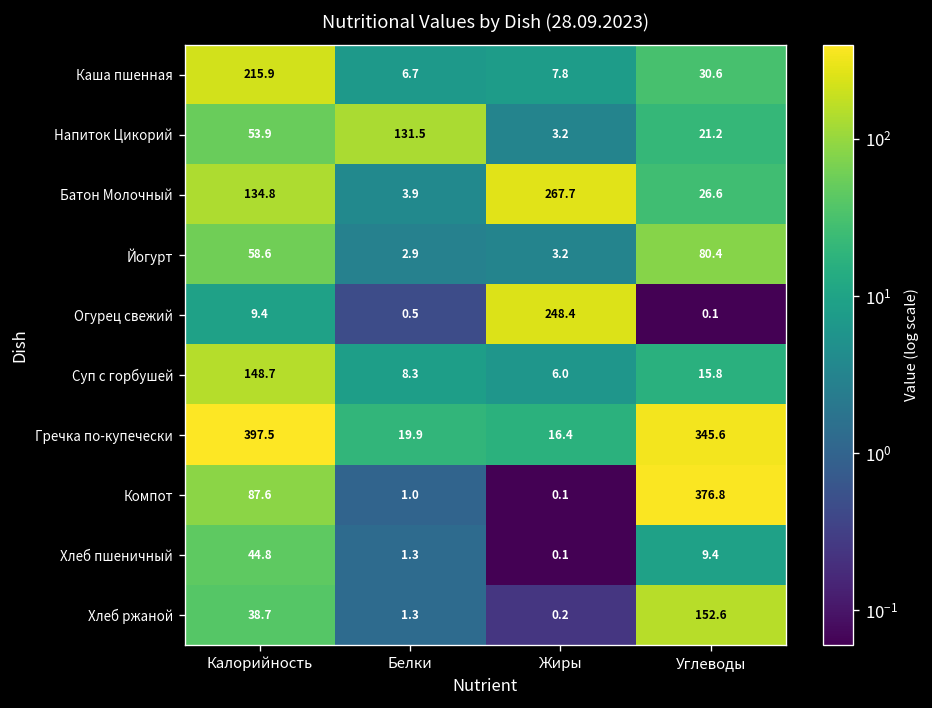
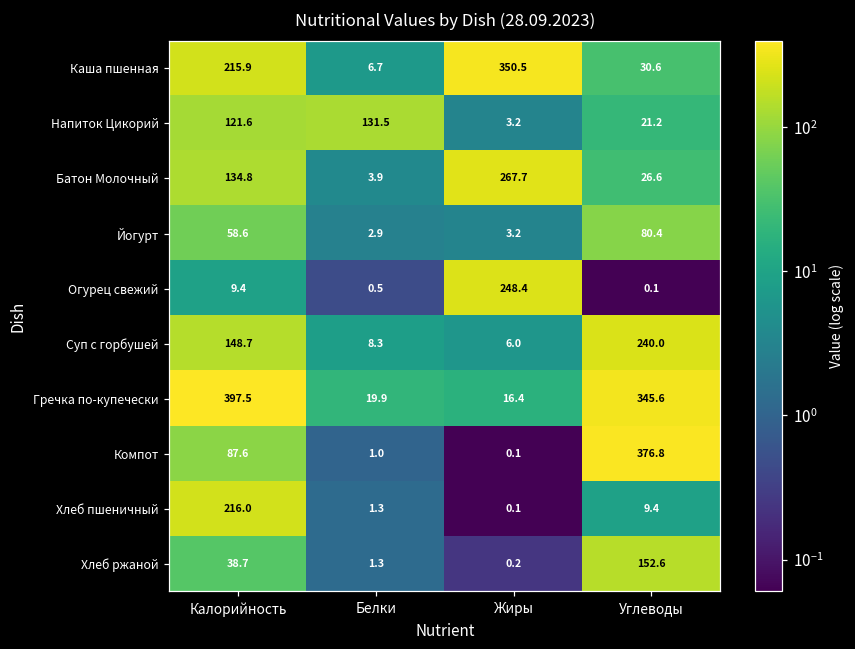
  {
    "Каша пшенная": {
      "Калорийность": 215.9,
      "Белки": 6.7,
-     "Жиры": 7.8,
+     "Жиры": 350.5,
      "Углеводы": 30.6
    },
    "Напиток Цикорий": {
-     "Калорийность": 53.9,
+     "Калорийность": 121.6,
      "Белки": 131.5,
      "Жиры": 3.2,
      "Углеводы": 21.2
    },
    "Батон Молочный": {
      "Калорийность": 134.8,
      "Белки": 3.9,
      "Жиры": 267.7,
      "Углеводы": 26.6
    },
    "Йогурт": {
      "Калорийность": 58.6,
      "Белки": 2.9,
      "Жиры": 3.2,
      "Углеводы": 80.4
    },
    "Огурец свежий": {
      "Калорийность": 9.4,
      "Белки": 0.5,
      "Жиры": 248.4,
      "Углеводы": 0.1
    },
    "Суп с горбушей": {
      "Калорийность": 148.7,
      "Белки": 8.3,
      "Жиры": 6.0,
-     "Углеводы": 15.8
+     "Углеводы": 240.0
    },
    "Гречка по-купечески": {
      "Калорийность": 397.5,
      "Белки": 19.9,
      "Жиры": 16.4,
      "Углеводы": 345.6
    },
    "Компот": {
      "Калорийность": 87.6,
      "Белки": 1.0,
      "Жиры": 0.1,
      "Углеводы": 376.8
    },
    "Хлеб пшеничный": {
-     "Калорийность": 44.8,
+     "Калорийность": 216.0,
      "Белки": 1.3,
      "Жиры": 0.1,
      "Углеводы": 9.4
    },
    "Хлеб ржаной": {
      "Калорийность": 38.7,
      "Белки": 1.3,
      "Жиры": 0.2,
      "Углеводы": 152.6
    }
  }
